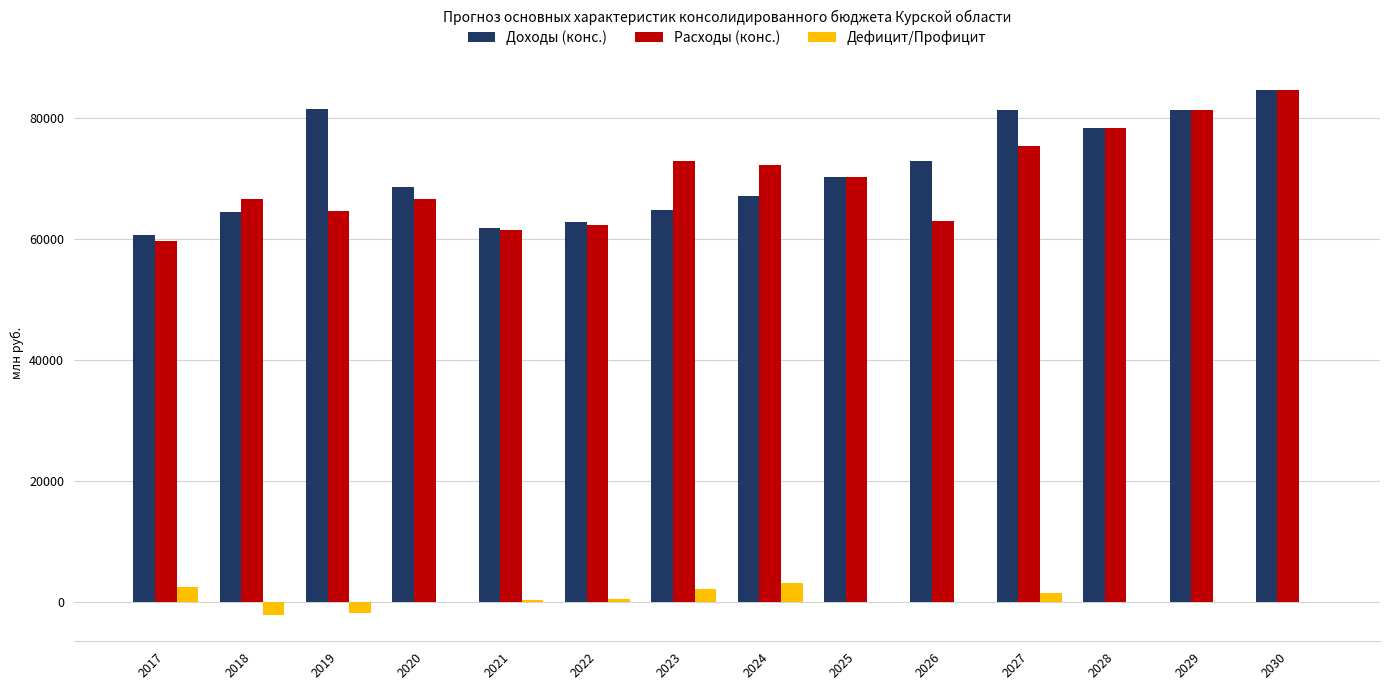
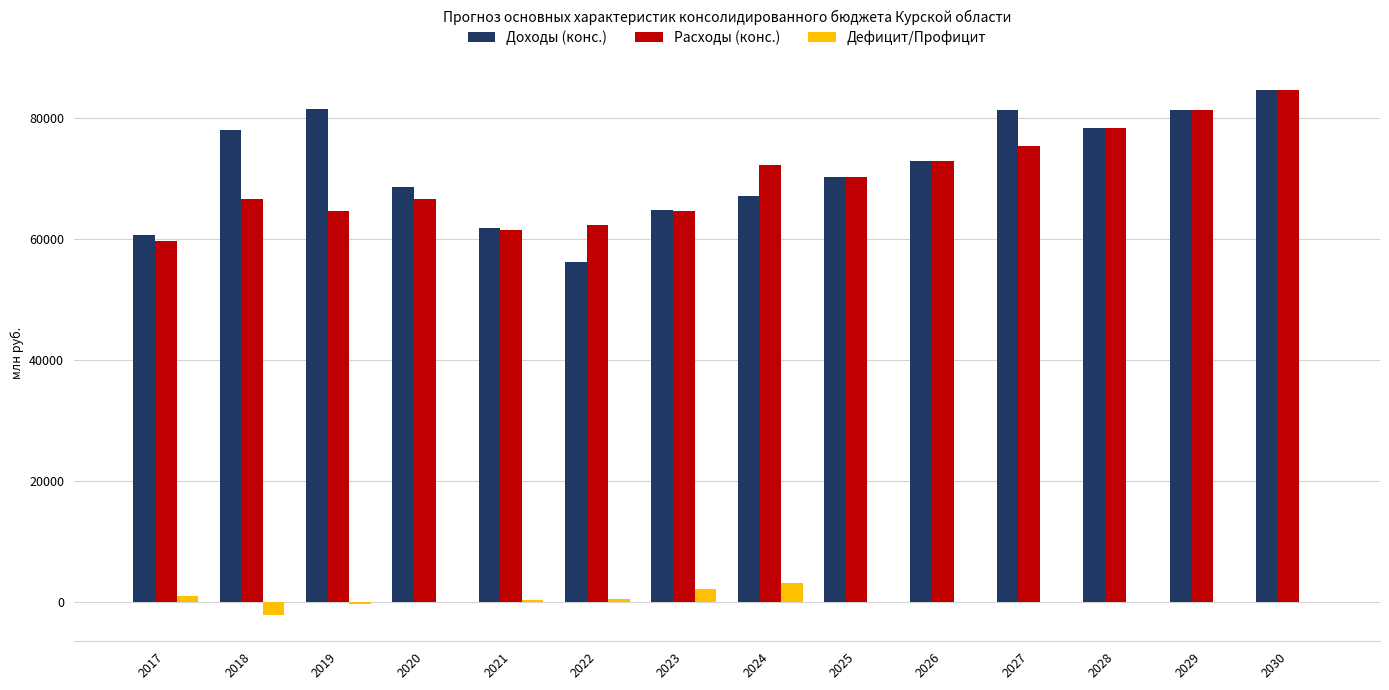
  {
    "Доходы (конс.)": {
      "2017": 61000,
-     "2018": 65000,
+     "2018": 78000,
      "2019": 81000,
      "2020": 69000,
      "2021": 62000,
-     "2022": 63000,
+     "2022": 56000,
      "2023": 65000,
      "2024": 67000,
      "2025": 70000,
      "2026": 73000,
      "2027": 81000,
      "2028": 78000,
      "2029": 81000,
      "2030": 85000
    },
    "Расходы (конс.)": {
      "2017": 60000,
      "2018": 67000,
      "2019": 65000,
      "2020": 67000,
      "2021": 61000,
      "2022": 62000,
-     "2023": 73000,
+     "2023": 65000,
      "2024": 72000,
      "2025": 70000,
-     "2026": 63000,
+     "2026": 73000,
      "2027": 75000,
      "2028": 78000,
      "2029": 81000,
      "2030": 85000
    },
    "Дефицит/Профицит": {
-     "2017": 2000,
+     "2017": 1000,
      "2018": -2000,
-     "2019": -2000,
+     "2019": 0,
      "2020": 0,
      "2022": 1000,
      "2023": 2000,
      "2024": 3000,
-     "2027": 1000
+     "2027": 0
    }
  }
